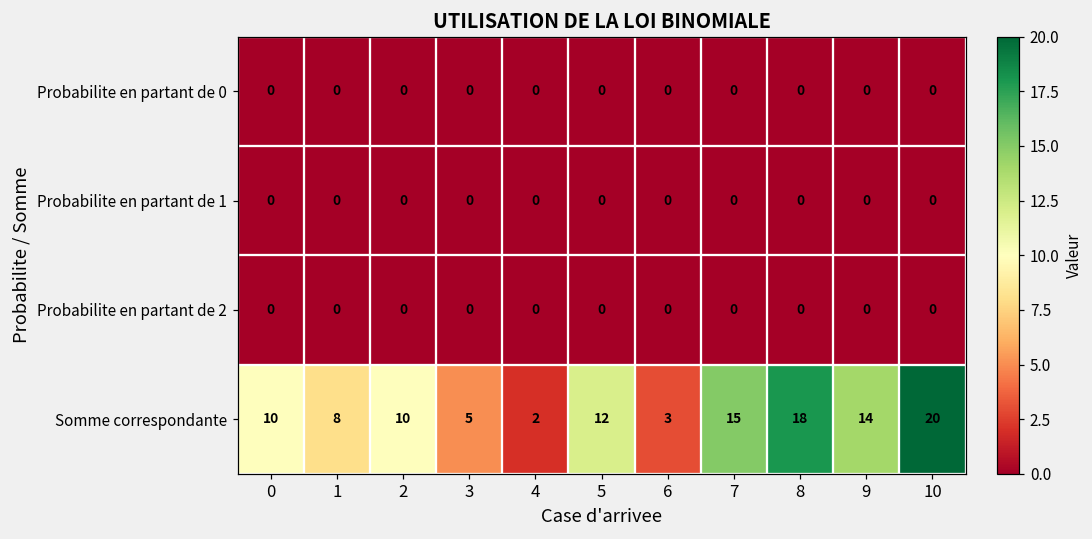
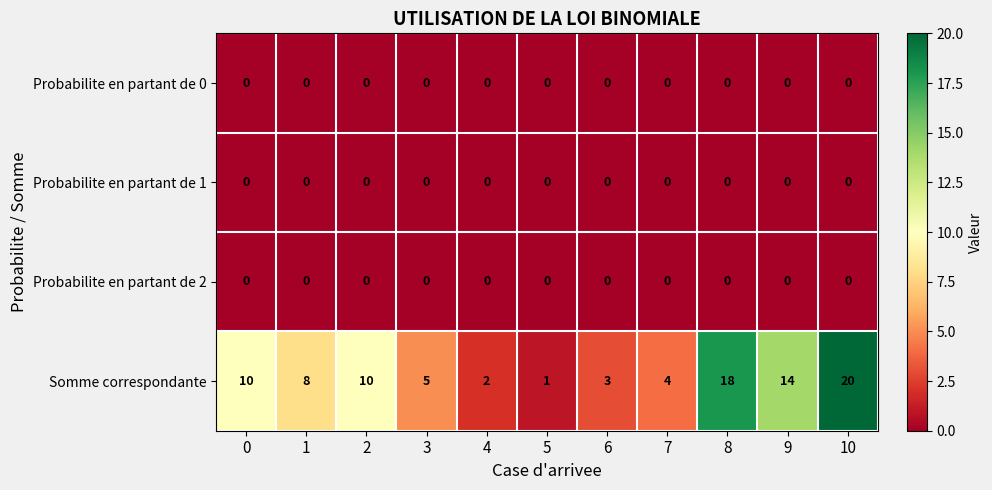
  {
    "Probabilite en partant de 0": {
      "0": 0,
      "1": 0,
      "2": 0,
      "3": 0,
      "4": 0,
      "5": 0,
      "6": 0,
      "7": 0,
      "8": 0,
      "9": 0,
      "10": 0
    },
    "Probabilite en partant de 1": {
      "0": 0,
      "1": 0,
      "2": 0,
      "3": 0,
      "4": 0,
      "5": 0,
      "6": 0,
      "7": 0,
      "8": 0,
      "9": 0,
      "10": 0
    },
    "Probabilite en partant de 2": {
      "0": 0,
      "1": 0,
      "2": 0,
      "3": 0,
      "4": 0,
      "5": 0,
      "6": 0,
      "7": 0,
      "8": 0,
      "9": 0,
      "10": 0
    },
    "Somme correspondante": {
      "0": 10,
      "1": 8,
      "2": 10,
      "3": 5,
      "4": 2,
-     "5": 12,
+     "5": 1,
      "6": 3,
-     "7": 15,
+     "7": 4,
      "8": 18,
      "9": 14,
      "10": 20
    }
  }
